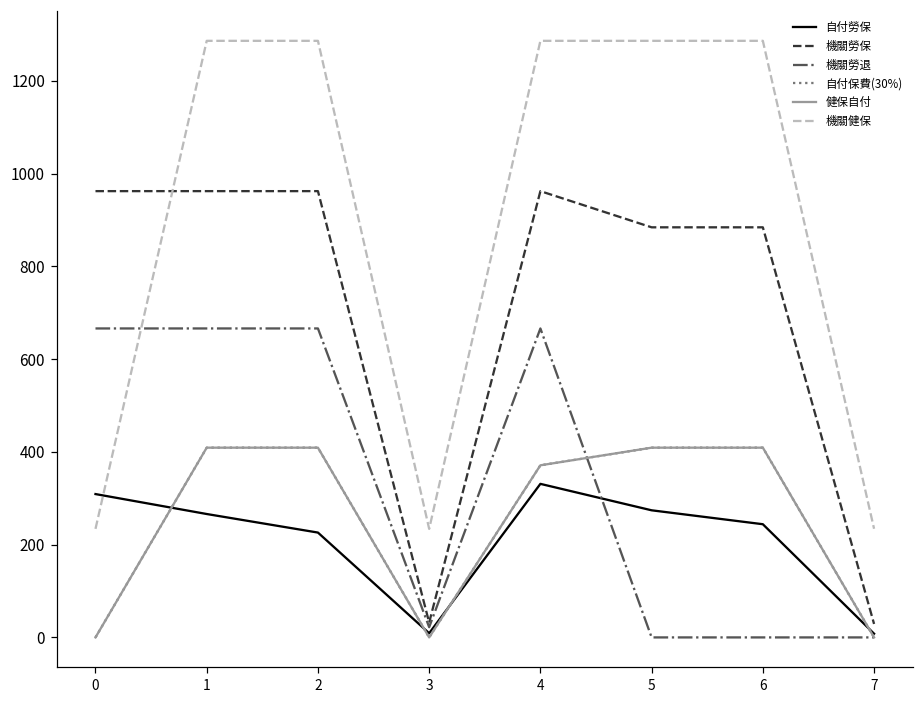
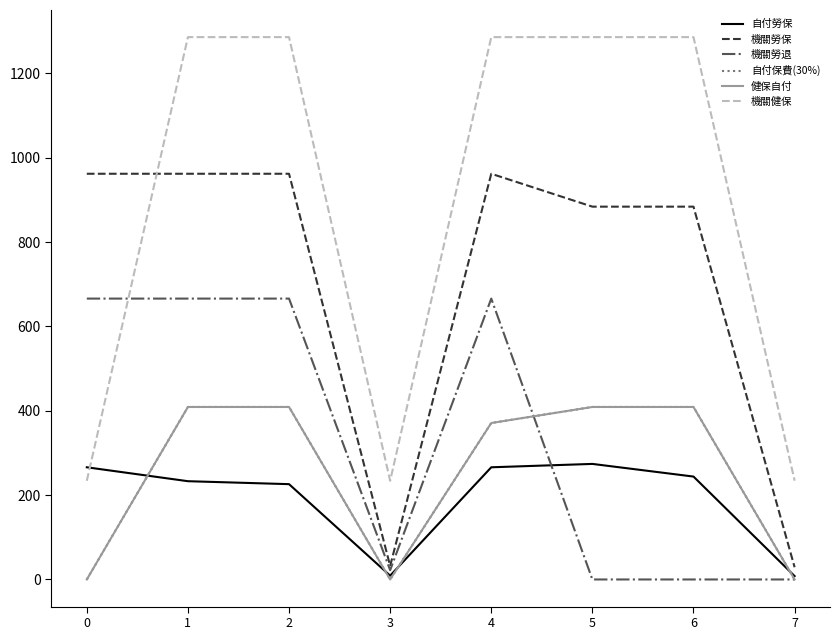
  {
    "自付勞保": {
-     "0": 310,
-     "1": 270,
+     "0": 270,
+     "1": 230,
      "2": 230,
      "3": 10,
-     "4": 330,
+     "4": 270,
      "5": 270,
      "6": 240,
      "7": 10
    }
  }
